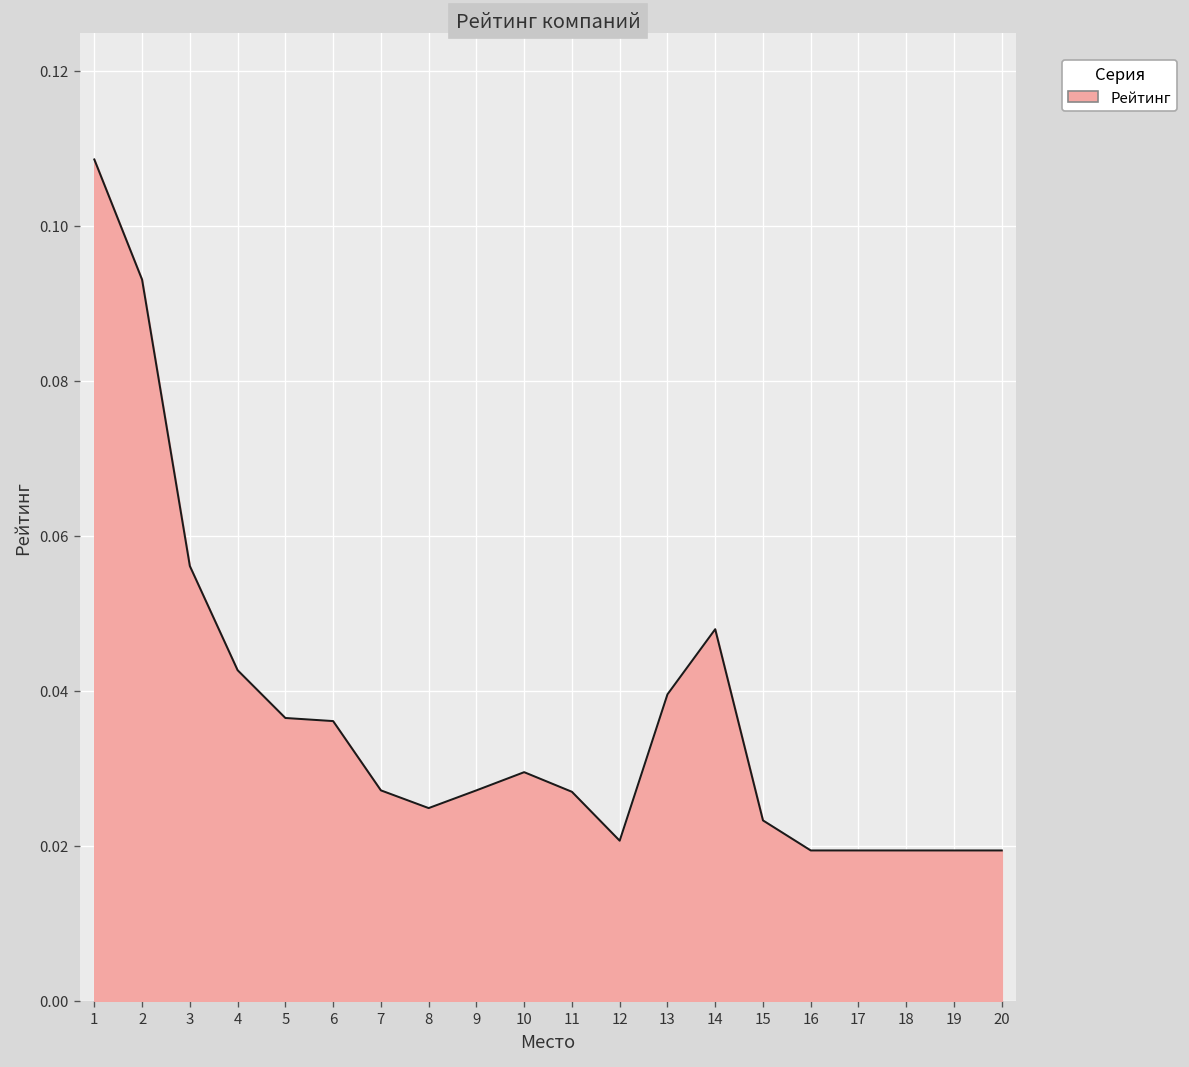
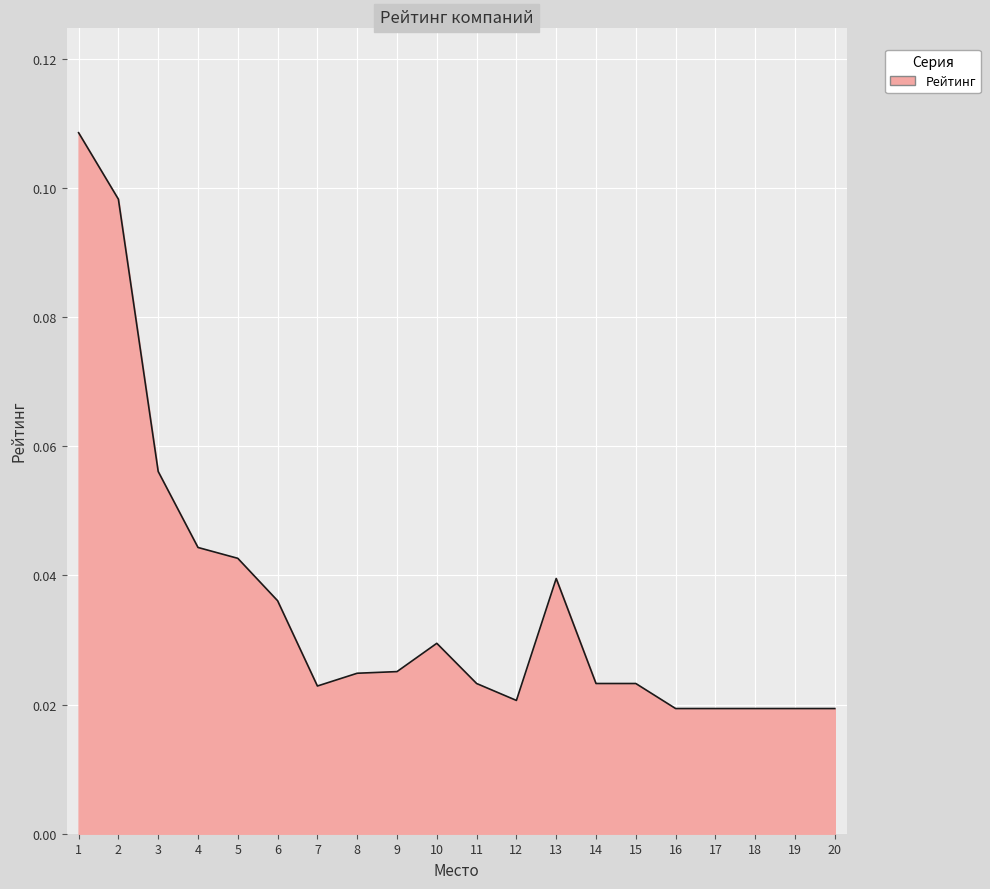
  {
    "1": 0.109,
-   "2": 0.093,
+   "2": 0.098,
    "3": 0.056,
-   "4": 0.043,
-   "5": 0.036,
+   "4": 0.044,
+   "5": 0.043,
    "6": 0.036,
-   "7": 0.027,
+   "7": 0.023,
    "8": 0.025,
-   "9": 0.027,
+   "9": 0.025,
    "10": 0.029,
-   "11": 0.027,
+   "11": 0.023,
    "12": 0.021,
    "13": 0.040,
-   "14": 0.048,
+   "14": 0.023,
    "15": 0.023,
    "16": 0.019,
    "17": 0.019,
    "18": 0.019,
    "19": 0.019,
    "20": 0.019
  }
